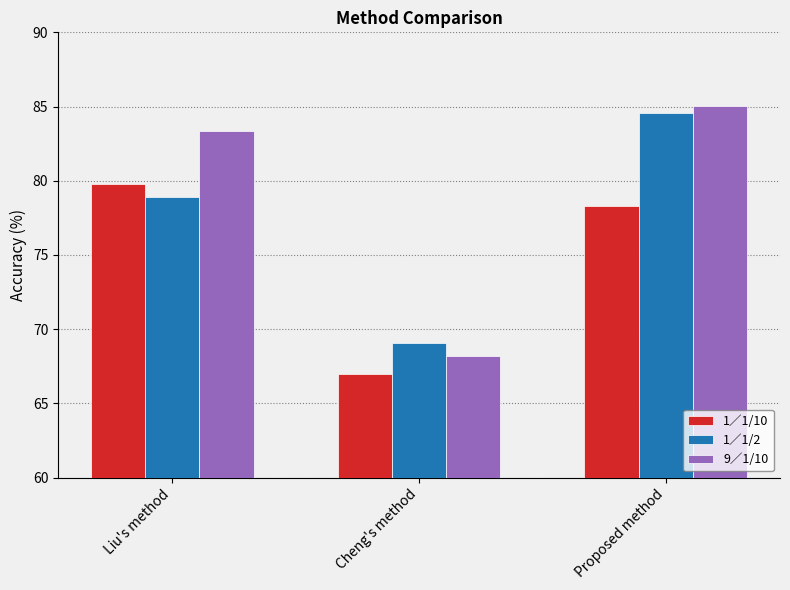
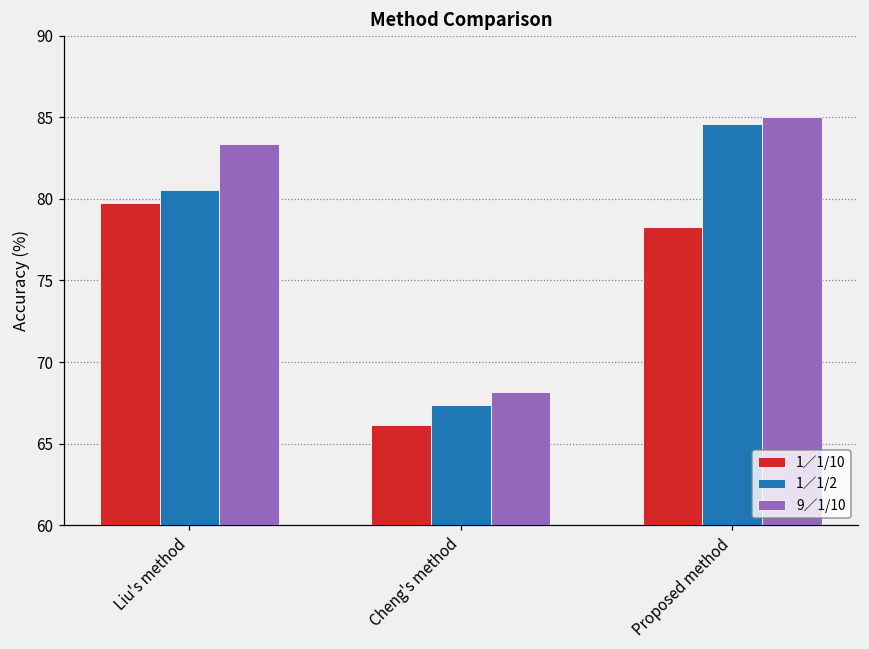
  {
    "1∕1/10": {
      "Liu's method": 79.8,
-     "Cheng's method": 67.0,
+     "Cheng's method": 66.2,
      "Proposed method": 78.3
    },
    "1∕1/2": {
-     "Liu's method": 78.9,
-     "Cheng's method": 69.1,
+     "Liu's method": 80.6,
+     "Cheng's method": 67.4,
      "Proposed method": 84.6
    },
    "9∕1/10": {
      "Liu's method": 83.4,
      "Cheng's method": 68.2,
      "Proposed method": 85.0
    }
  }
